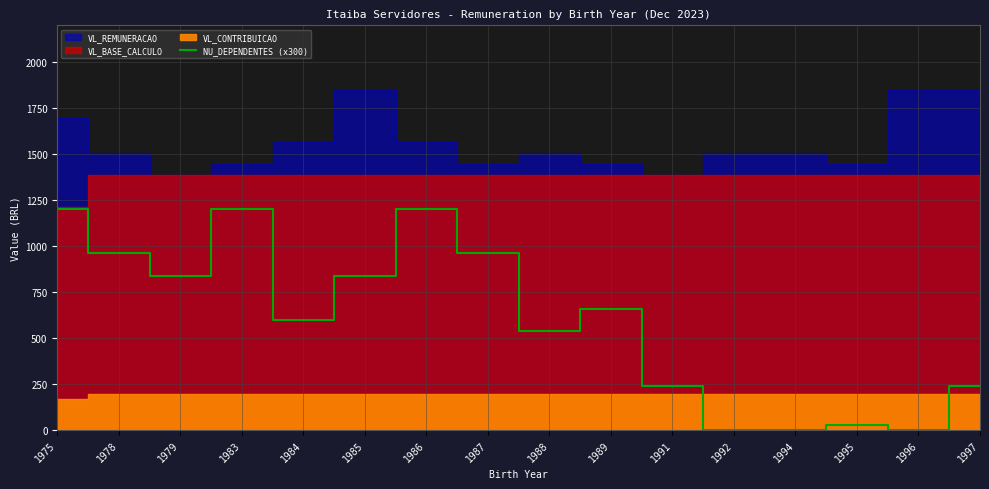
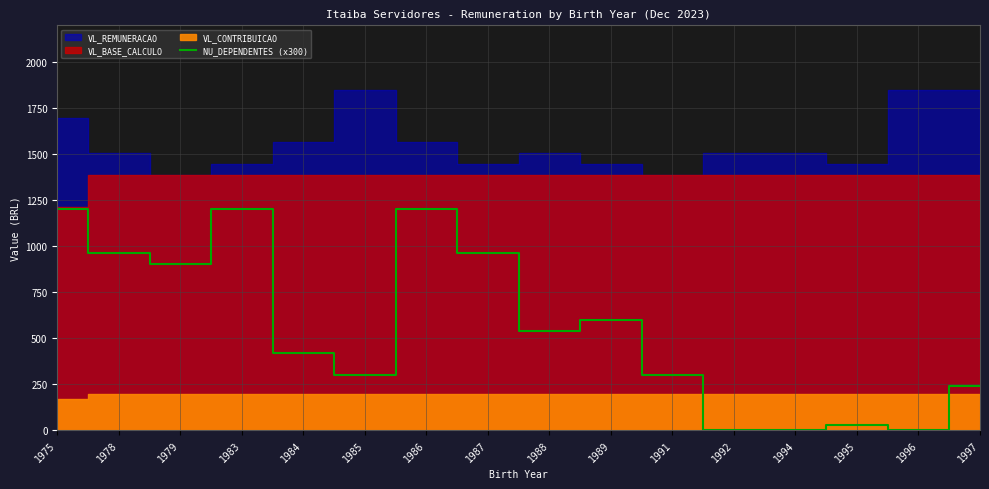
  {
    "NU_DEPENDENTES (x300)": {
      "1975": 1200,
      "1978": 960,
-     "1979": 840,
+     "1979": 900,
      "1983": 1200,
-     "1984": 600,
-     "1985": 840,
+     "1984": 420,
+     "1985": 300,
      "1986": 1200,
      "1987": 960,
      "1988": 540,
-     "1989": 660,
-     "1991": 240,
+     "1989": 600,
+     "1991": 300,
      "1992": 0,
      "1994": 0,
      "1995": 30,
      "1996": 0,
      "1997": 240
    }
  }
